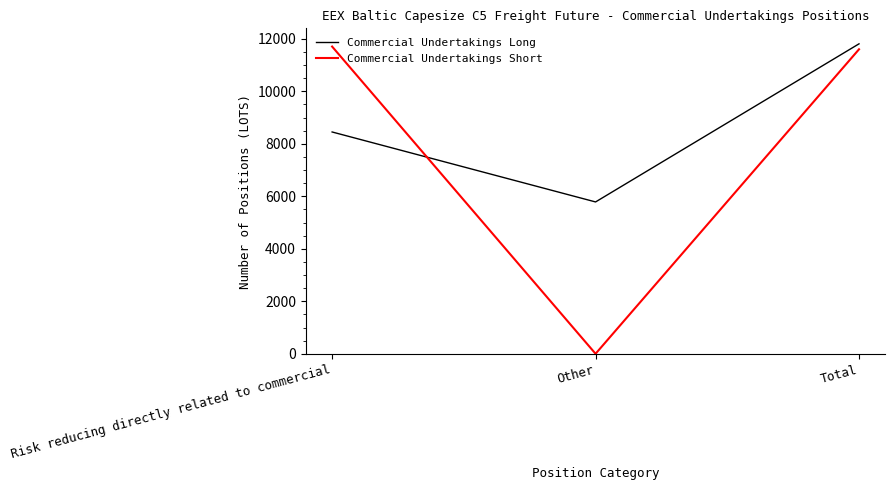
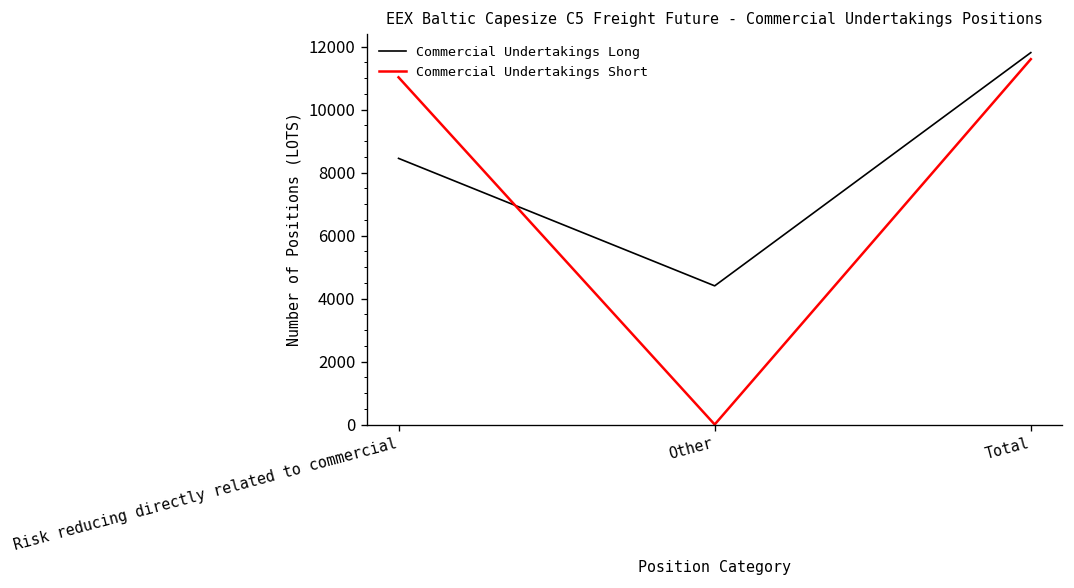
  {
    "Commercial Undertakings Long": {
      "Risk reducing directly related to commercial": 8500,
-     "Other": 5800,
+     "Other": 4400,
      "Total": 11800
    },
    "Commercial Undertakings Short": {
-     "Risk reducing directly related to commercial": 11700,
+     "Risk reducing directly related to commercial": 11000,
      "Other": 0,
      "Total": 11600
    }
  }
